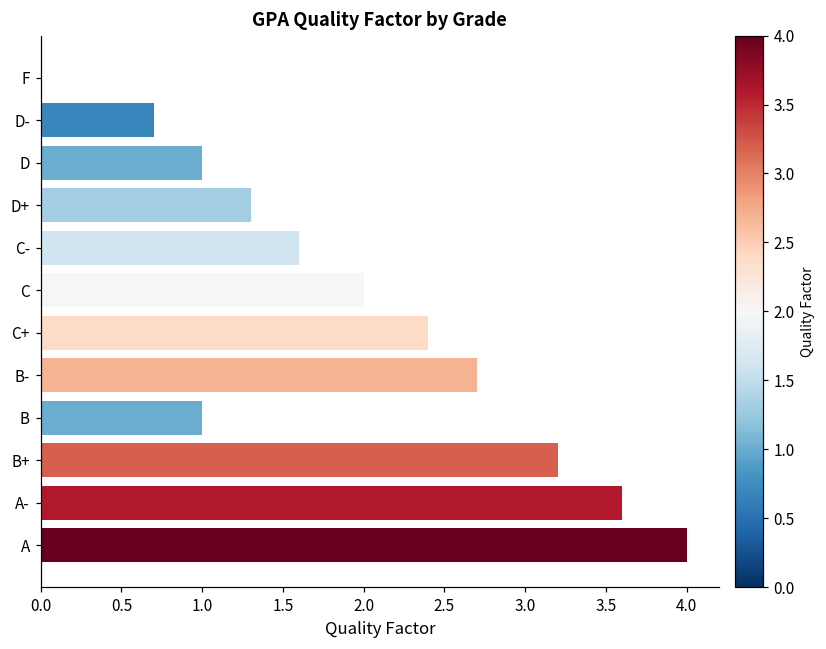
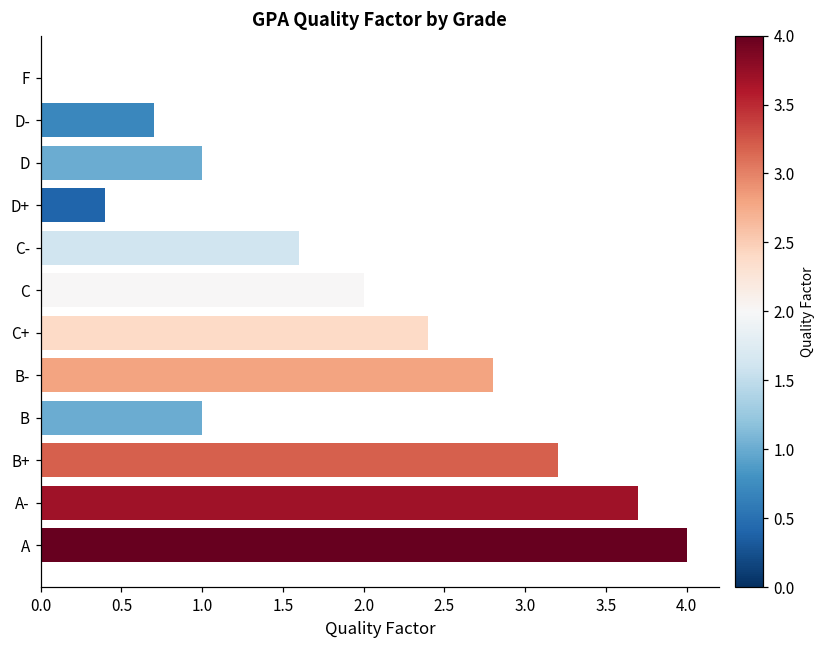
  {
    "F": 0.0,
    "D-": 0.7,
    "D": 1.0,
-   "D+": 1.3,
+   "D+": 0.4,
    "C-": 1.6,
    "C": 2.0,
    "C+": 2.4,
-   "B-": 2.7,
+   "B-": 2.8,
    "B": 1.0,
    "B+": 3.2,
-   "A-": 3.6,
+   "A-": 3.7,
    "A": 4.0
  }
